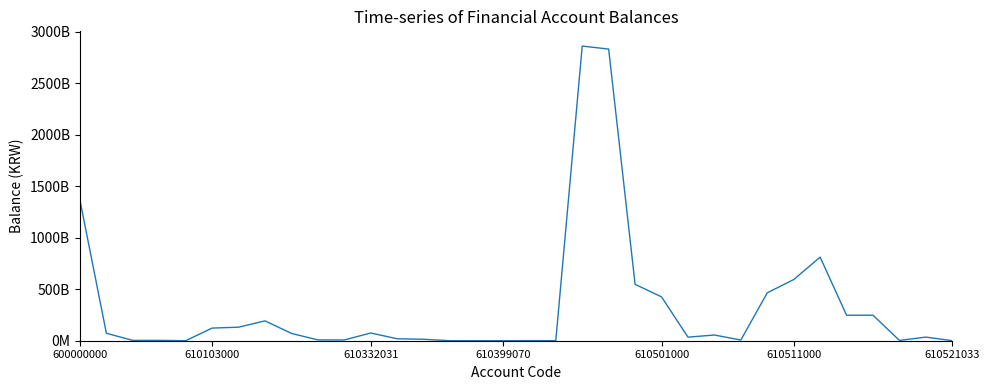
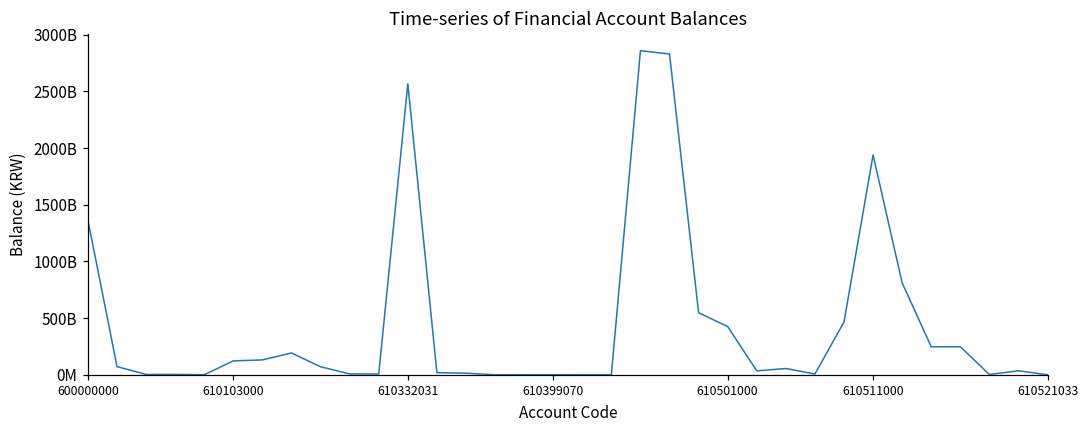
  {
    "600000000": 1360000000000,
    "610103000": 120000000000,
-   "610332031": 80000000000,
+   "610332031": 2570000000000,
    "610399070": 0,
    "610501000": 430000000000,
-   "610511000": 590000000000,
+   "610511000": 1940000000000,
    "610521033": 0
  }
